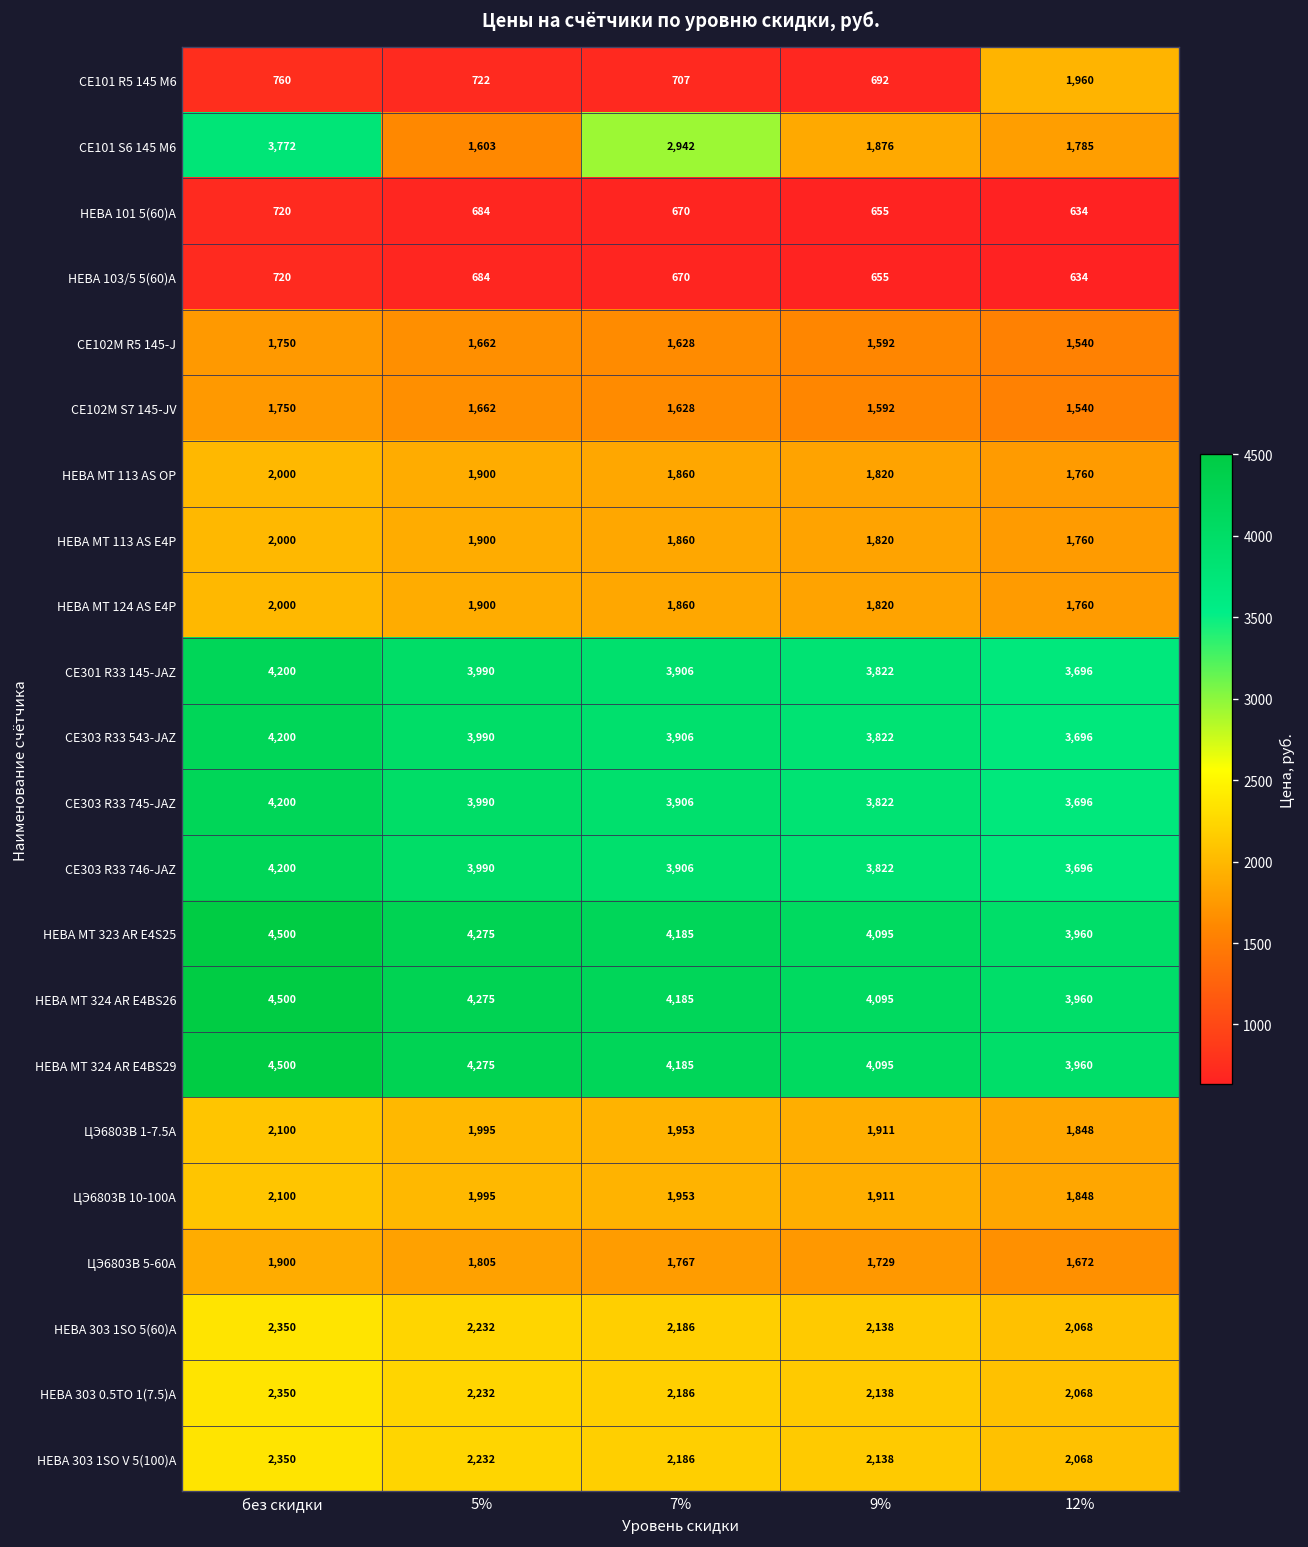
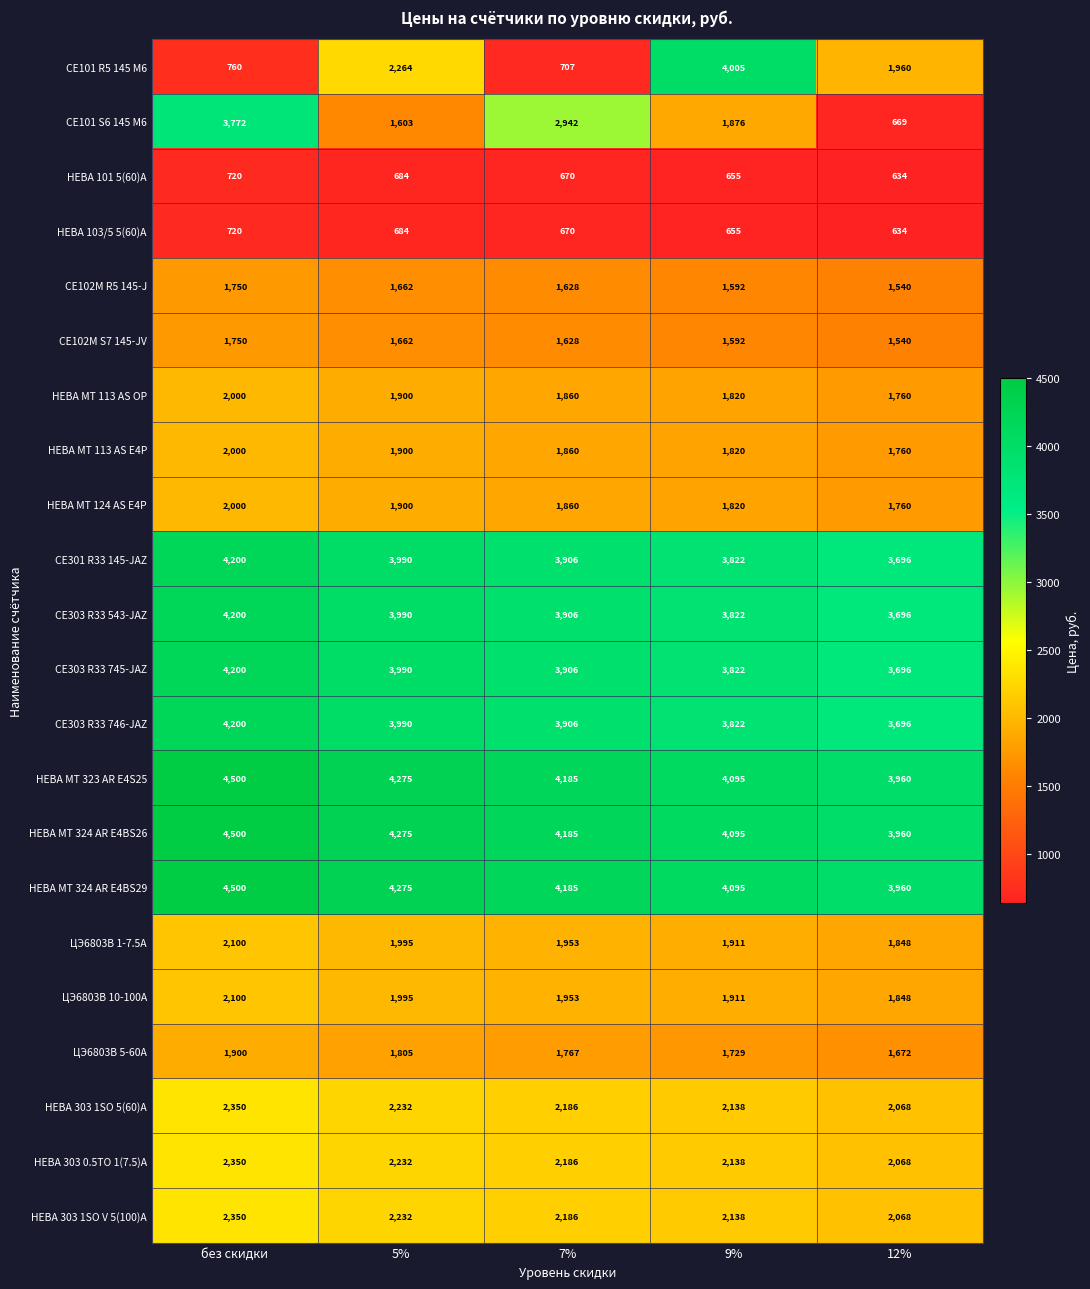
  {
    "СЕ101 R5 145 M6": {
      "без скидки": "760",
-     "5%": "722",
+     "5%": "2,264",
      "7%": "707",
-     "9%": "692",
+     "9%": "4,005",
      "12%": "1,960"
    },
    "СЕ101 S6 145 M6": {
      "без скидки": "3,772",
      "5%": "1,603",
      "7%": "2,942",
      "9%": "1,876",
-     "12%": "1,785"
+     "12%": "669"
    },
    "НЕВА 101 5(60)A": {
      "без скидки": "720",
      "5%": "684",
      "7%": "670",
      "9%": "655",
      "12%": "634"
    },
    "НЕВА 103/5 5(60)A": {
      "без скидки": "720",
      "5%": "684",
      "7%": "670",
      "9%": "655",
      "12%": "634"
    },
    "СЕ102M R5 145-J": {
      "без скидки": "1,750",
      "5%": "1,662",
      "7%": "1,628",
      "9%": "1,592",
      "12%": "1,540"
    },
    "СЕ102M S7 145-JV": {
      "без скидки": "1,750",
      "5%": "1,662",
      "7%": "1,628",
      "9%": "1,592",
      "12%": "1,540"
    },
    "НЕВА МТ 113 AS OP": {
      "без скидки": "2,000",
      "5%": "1,900",
      "7%": "1,860",
      "9%": "1,820",
      "12%": "1,760"
    },
    "НЕВА MT 113 AS E4P": {
      "без скидки": "2,000",
      "5%": "1,900",
      "7%": "1,860",
      "9%": "1,820",
      "12%": "1,760"
    },
    "НЕВА MT 124 AS E4P": {
      "без скидки": "2,000",
      "5%": "1,900",
      "7%": "1,860",
      "9%": "1,820",
      "12%": "1,760"
    },
    "СЕ301 R33 145-JAZ": {
      "без скидки": "4,200",
      "5%": "3,990",
      "7%": "3,906",
      "9%": "3,822",
      "12%": "3,696"
    },
    "СЕ303 R33 543-JAZ": {
      "без скидки": "4,200",
      "5%": "3,990",
      "7%": "3,906",
      "9%": "3,822",
      "12%": "3,696"
    },
    "СЕ303 R33 745-JAZ": {
      "без скидки": "4,200",
      "5%": "3,990",
      "7%": "3,906",
      "9%": "3,822",
      "12%": "3,696"
    },
    "СЕ303 R33 746-JAZ": {
      "без скидки": "4,200",
      "5%": "3,990",
      "7%": "3,906",
      "9%": "3,822",
      "12%": "3,696"
    },
    "НЕВА MT 323 AR E4S25": {
      "без скидки": "4,500",
      "5%": "4,275",
      "7%": "4,185",
      "9%": "4,095",
      "12%": "3,960"
    },
    "НЕВА МТ 324 AR E4BS26": {
      "без скидки": "4,500",
      "5%": "4,275",
      "7%": "4,185",
      "9%": "4,095",
      "12%": "3,960"
    },
    "НЕВА MT 324 AR E4BS29": {
      "без скидки": "4,500",
      "5%": "4,275",
      "7%": "4,185",
      "9%": "4,095",
      "12%": "3,960"
    },
    "ЦЭ6803В 1-7.5А": {
      "без скидки": "2,100",
      "5%": "1,995",
      "7%": "1,953",
      "9%": "1,911",
      "12%": "1,848"
    },
    "ЦЭ6803В 10-100А": {
      "без скидки": "2,100",
      "5%": "1,995",
      "7%": "1,953",
      "9%": "1,911",
      "12%": "1,848"
    },
    "ЦЭ6803В 5-60А": {
      "без скидки": "1,900",
      "5%": "1,805",
      "7%": "1,767",
      "9%": "1,729",
      "12%": "1,672"
    },
    "НЕВА 303 1SO 5(60)A": {
      "без скидки": "2,350",
      "5%": "2,232",
      "7%": "2,186",
      "9%": "2,138",
      "12%": "2,068"
    },
    "НЕВА 303 0.5TO 1(7.5)A": {
      "без скидки": "2,350",
      "5%": "2,232",
      "7%": "2,186",
      "9%": "2,138",
      "12%": "2,068"
    },
    "НЕВА 303 1SO V 5(100)A": {
      "без скидки": "2,350",
      "5%": "2,232",
      "7%": "2,186",
      "9%": "2,138",
      "12%": "2,068"
    }
  }
